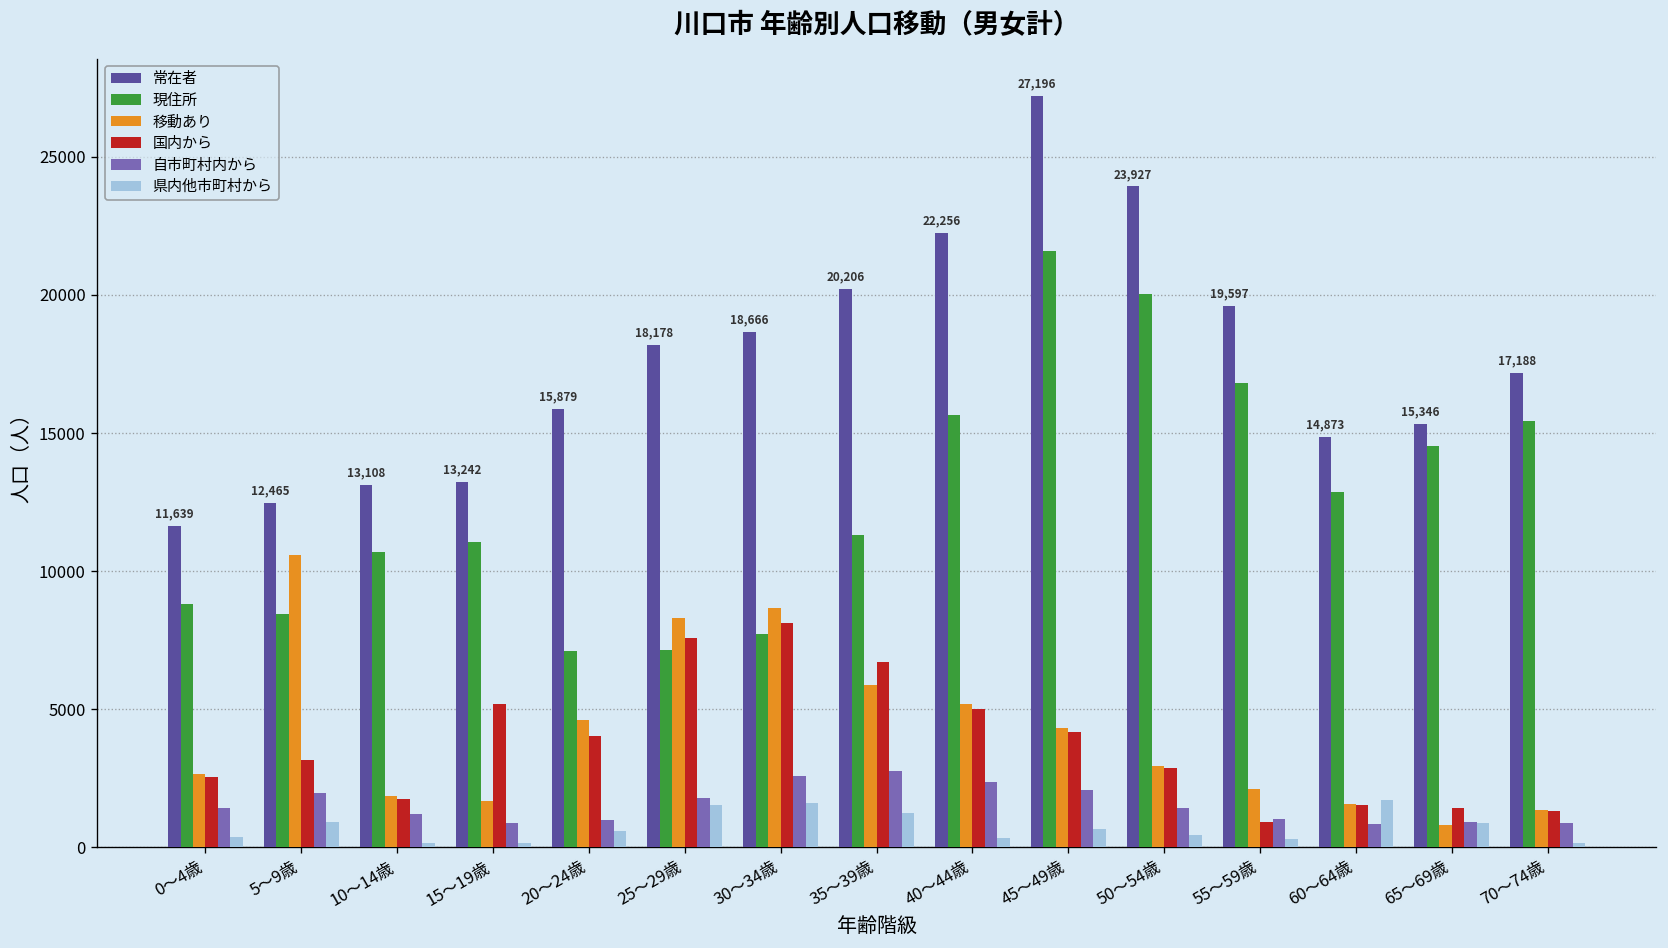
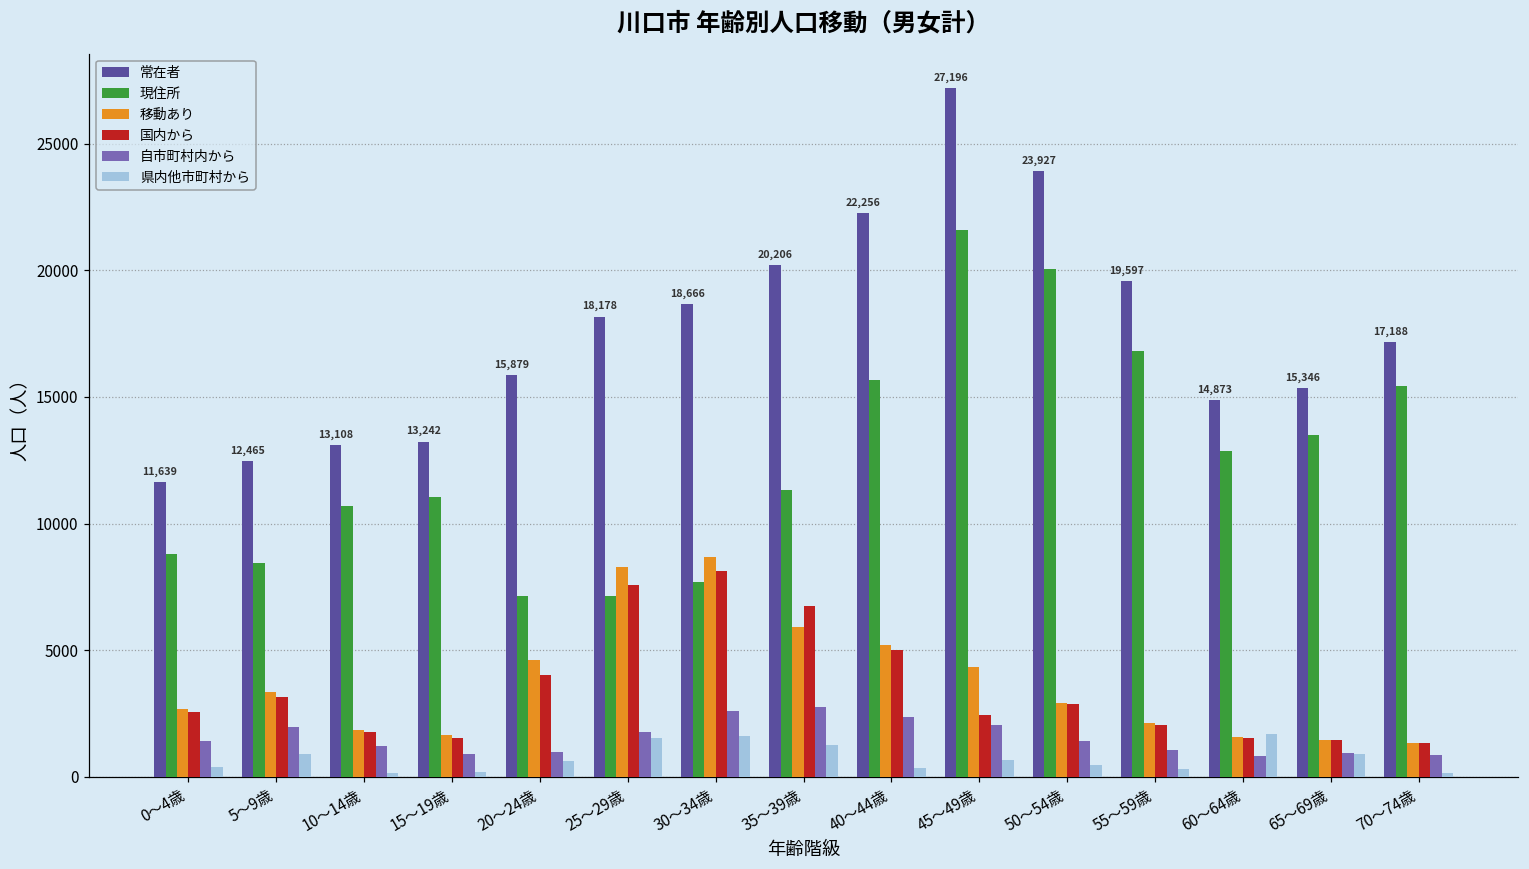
  {
    "現住所": {
      "0～4歳": 8800,
      "5～9歳": 8400,
      "10～14歳": 10700,
      "15～19歳": 11000,
      "20～24歳": 7100,
      "25～29歳": 7200,
      "30～34歳": 7700,
      "35～39歳": 11300,
      "40～44歳": 15700,
      "45～49歳": 21600,
      "50～54歳": 20000,
      "55～59歳": 16800,
      "60～64歳": 12900,
-     "65～69歳": 14500,
+     "65～69歳": 13500,
      "70～74歳": 15400
    },
    "移動あり": {
      "0～4歳": 2700,
-     "5～9歳": 10600,
+     "5～9歳": 3300,
      "10～14歳": 1900,
      "15～19歳": 1700,
      "20～24歳": 4600,
      "25～29歳": 8300,
      "30～34歳": 8700,
      "35～39歳": 5900,
      "40～44歳": 5200,
      "45～49歳": 4300,
      "50～54歳": 2900,
      "55～59歳": 2100,
      "60～64歳": 1600,
-     "65～69歳": 800,
+     "65～69歳": 1500,
      "70～74歳": 1300
    },
    "国内から": {
      "0～4歳": 2600,
      "5～9歳": 3200,
      "10～14歳": 1800,
-     "15～19歳": 5200,
+     "15～19歳": 1500,
      "20～24歳": 4000,
      "25～29歳": 7600,
      "30～34歳": 8100,
      "35～39歳": 6700,
      "40～44歳": 5000,
-     "45～49歳": 4200,
+     "45～49歳": 2500,
      "50～54歳": 2900,
-     "55～59歳": 900,
+     "55～59歳": 2100,
      "60～64歳": 1500,
      "65～69歳": 1400,
      "70～74歳": 1300
    },
    "県内他市町村から": {
      "0～4歳": 400,
      "5～9歳": 900,
      "10～14歳": 200,
      "15～19歳": 200,
      "20～24歳": 600,
      "25～29歳": 1500,
      "30～34歳": 1600,
      "35～39歳": 1200,
      "40～44歳": 400,
      "45～49歳": 700,
      "50～54歳": 500,
      "55～59歳": 300,
      "60～64歳": 1700,
      "65～69歳": 900,
      "70～74歳": 200
    }
  }
